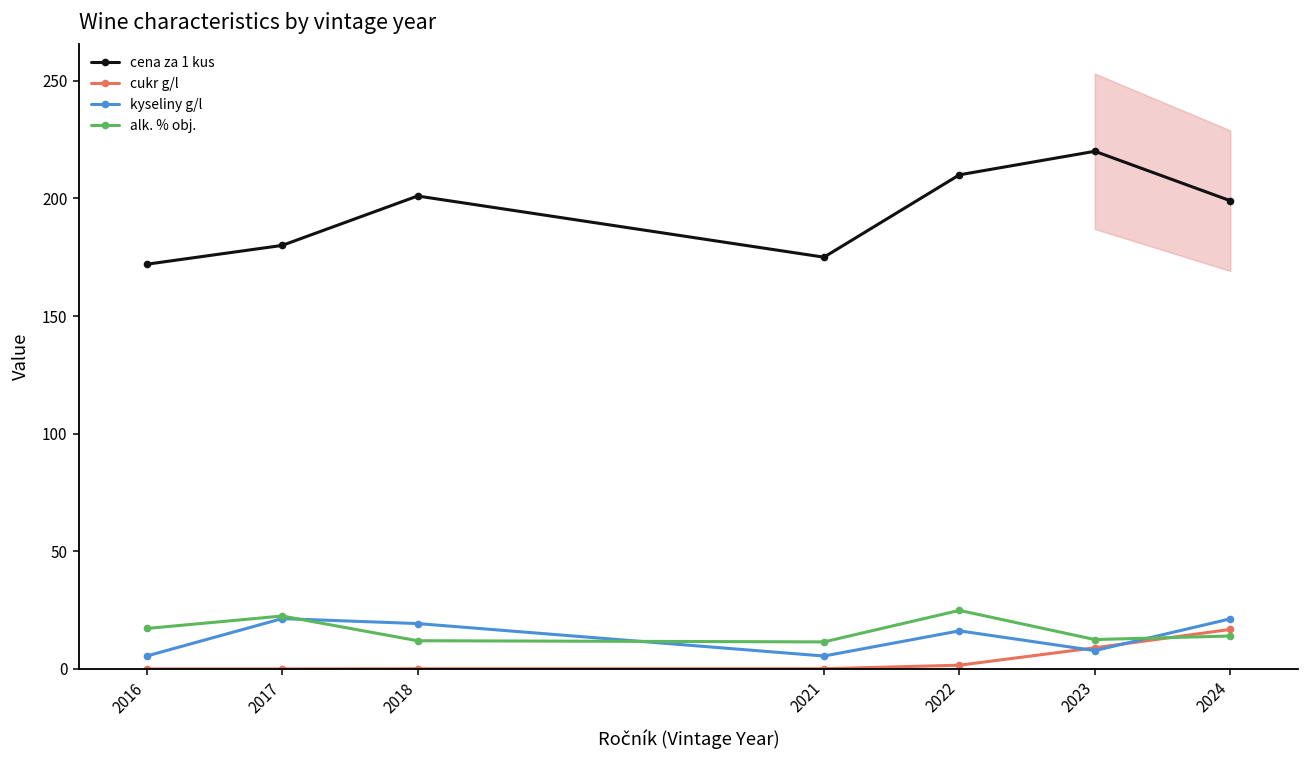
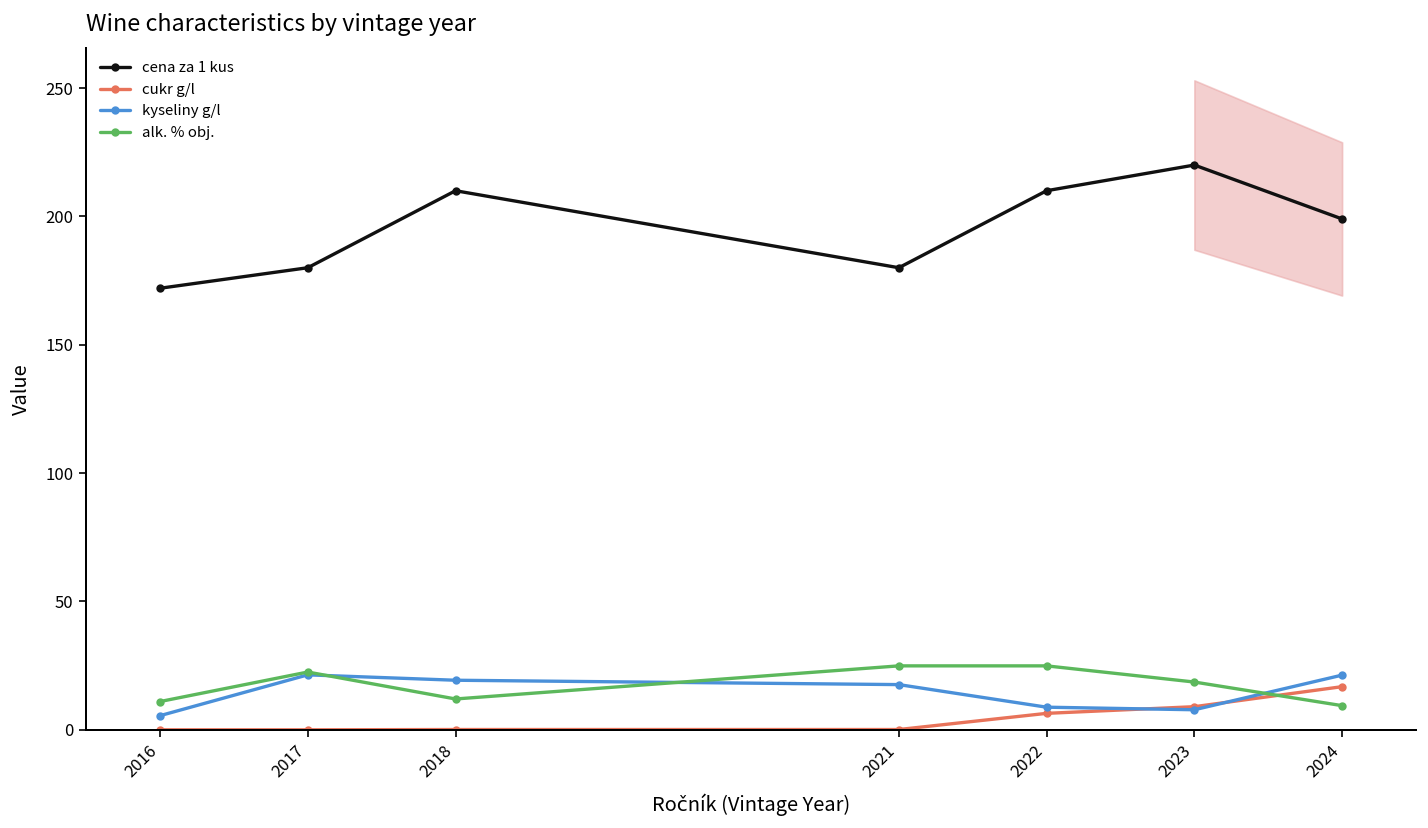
  {
    "cena za 1 kus": {
      "2016": 172,
      "2017": 180,
-     "2018": 201,
-     "2021": 175,
+     "2018": 210,
+     "2021": 180,
      "2022": 210,
      "2023": 220,
      "2024": 199
    },
    "cukr g/l": {
      "2016": 0,
      "2017": 0,
      "2018": 0,
      "2021": 0,
-     "2022": 2,
+     "2022": 6,
      "2023": 9,
      "2024": 17
    },
    "kyseliny g/l": {
      "2016": 6,
      "2018": 19,
-     "2021": 6,
-     "2022": 16,
+     "2021": 18,
+     "2022": 9,
      "2023": 8,
      "2024": 21
    },
    "alk. % obj.": {
-     "2016": 17,
+     "2016": 11,
      "2018": 12,
-     "2021": 12,
+     "2021": 25,
      "2022": 25,
-     "2023": 13,
-     "2024": 14
+     "2023": 19,
+     "2024": 9
    }
  }
